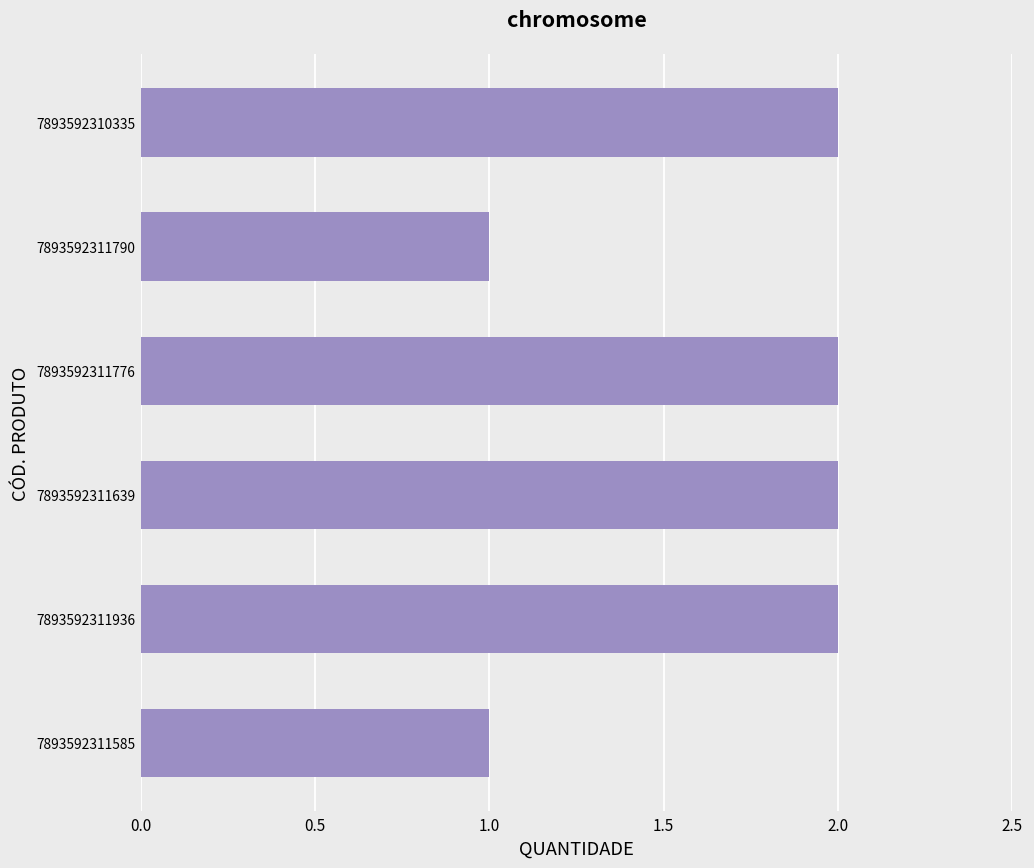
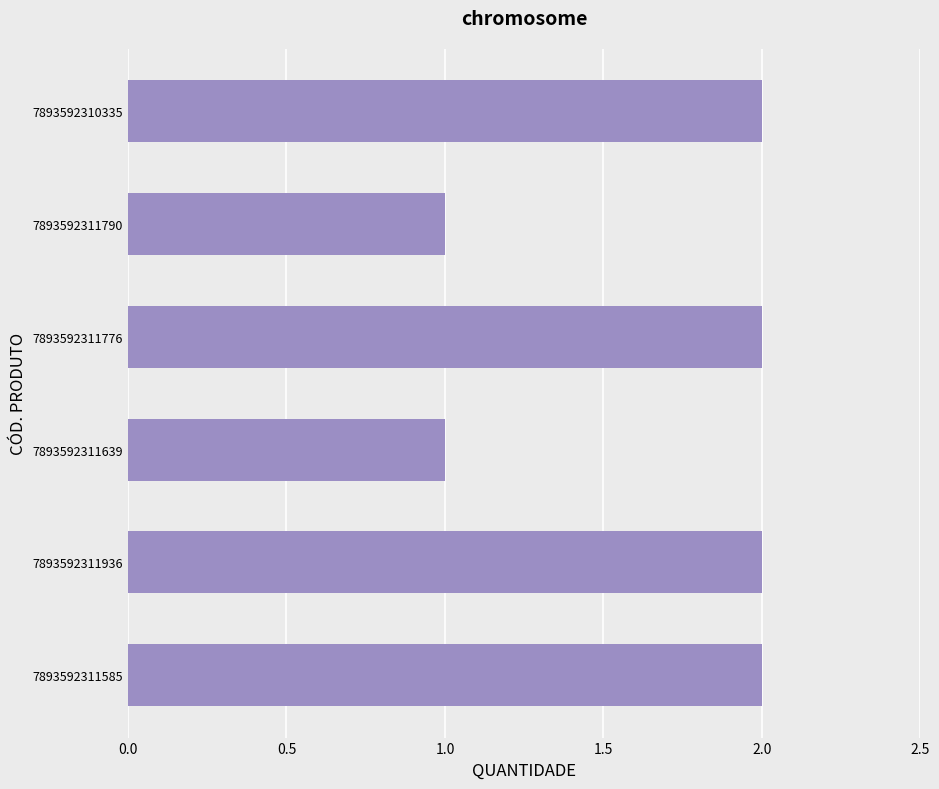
  {
    "7893592310335": 2,
    "7893592311790": 1,
    "7893592311776": 2,
-   "7893592311639": 2,
+   "7893592311639": 1,
    "7893592311936": 2,
-   "7893592311585": 1
+   "7893592311585": 2
  }
